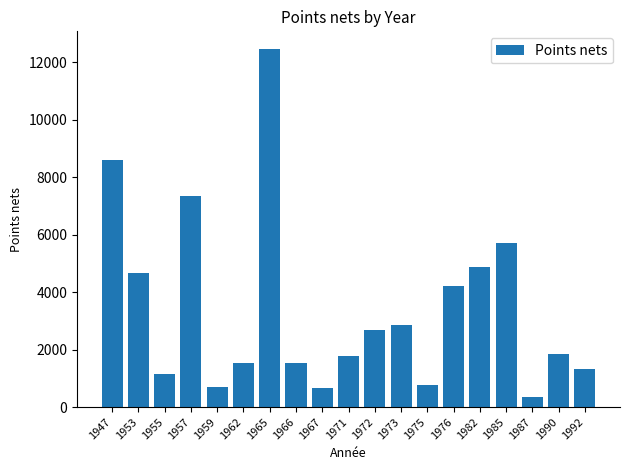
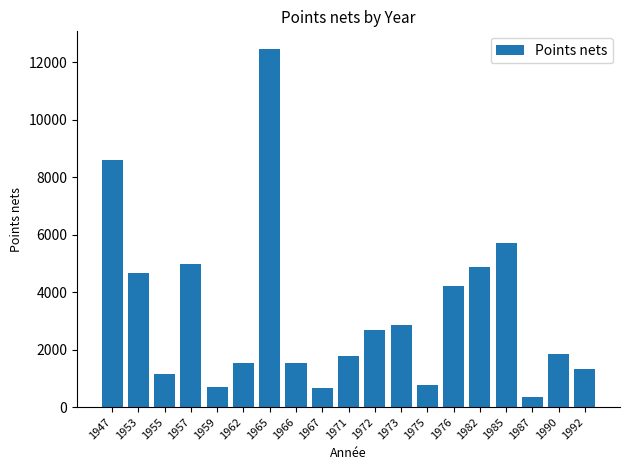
  {
    "1947": 8600,
    "1953": 4700,
    "1955": 1200,
-   "1957": 7300,
+   "1957": 5000,
    "1959": 700,
    "1962": 1500,
    "1965": 12500,
    "1966": 1500,
    "1967": 700,
    "1971": 1800,
    "1972": 2700,
    "1973": 2800,
    "1975": 800,
    "1976": 4200,
    "1982": 4900,
    "1985": 5700,
    "1987": 400,
    "1990": 1800,
    "1992": 1300
  }
